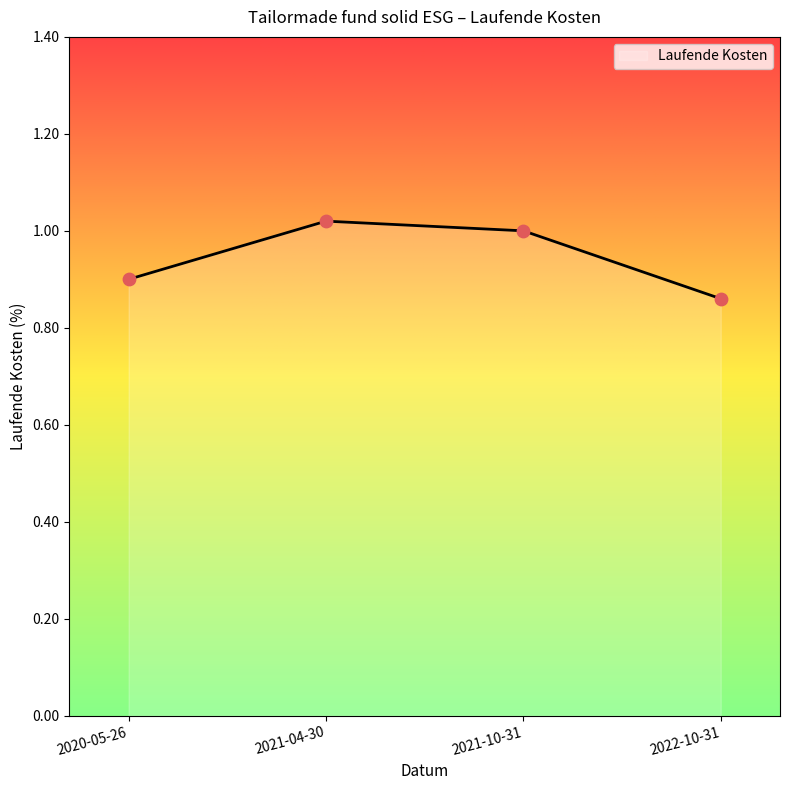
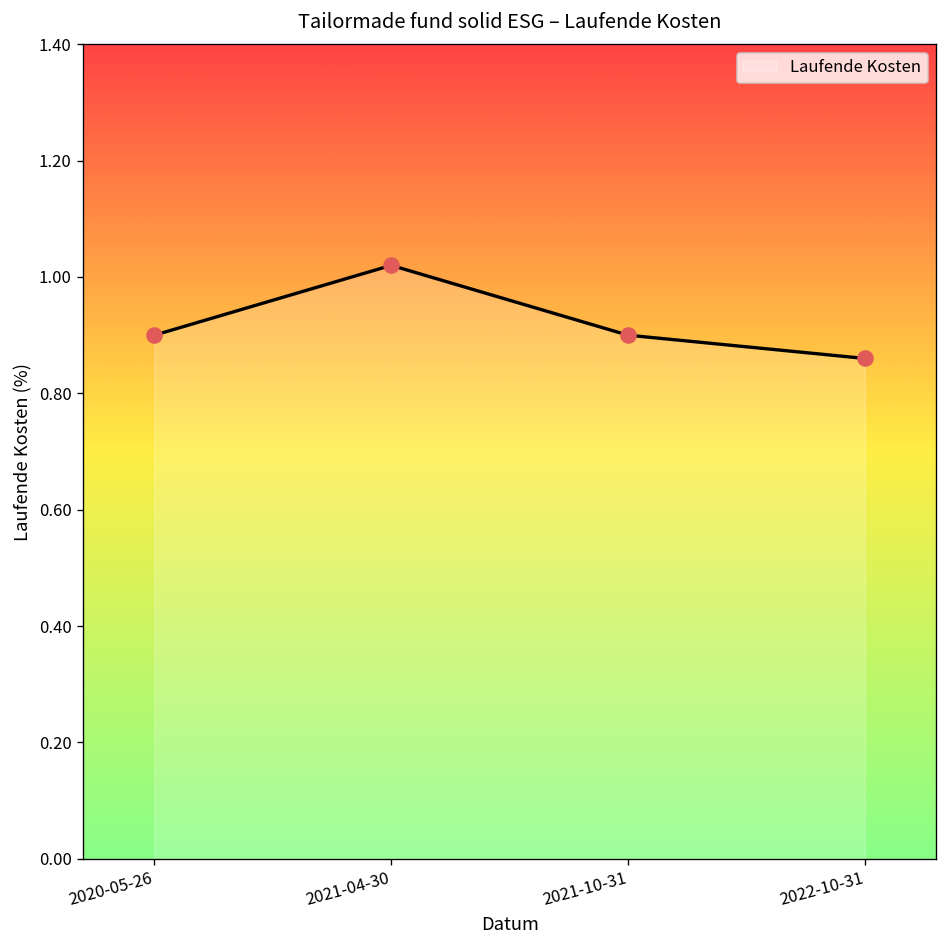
  {
    "2020-05-26": 0.9,
    "2021-04-30": 1.02,
-   "2021-10-31": 1.0,
+   "2021-10-31": 0.9,
    "2022-10-31": 0.86
  }
